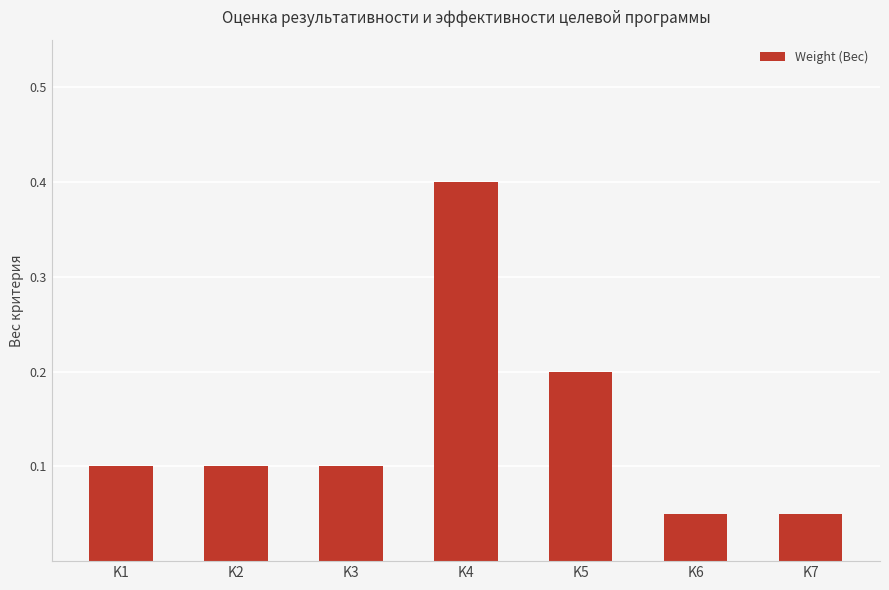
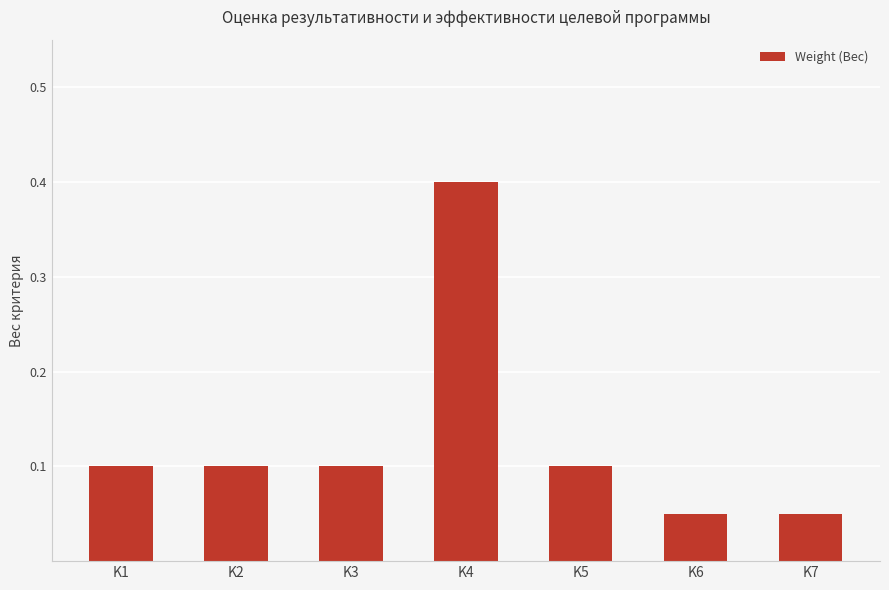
  {
    "K1": 0.1,
    "K2": 0.1,
    "K3": 0.1,
    "K4": 0.4,
-   "K5": 0.2,
+   "K5": 0.1,
    "K6": 0.05,
    "K7": 0.05
  }
